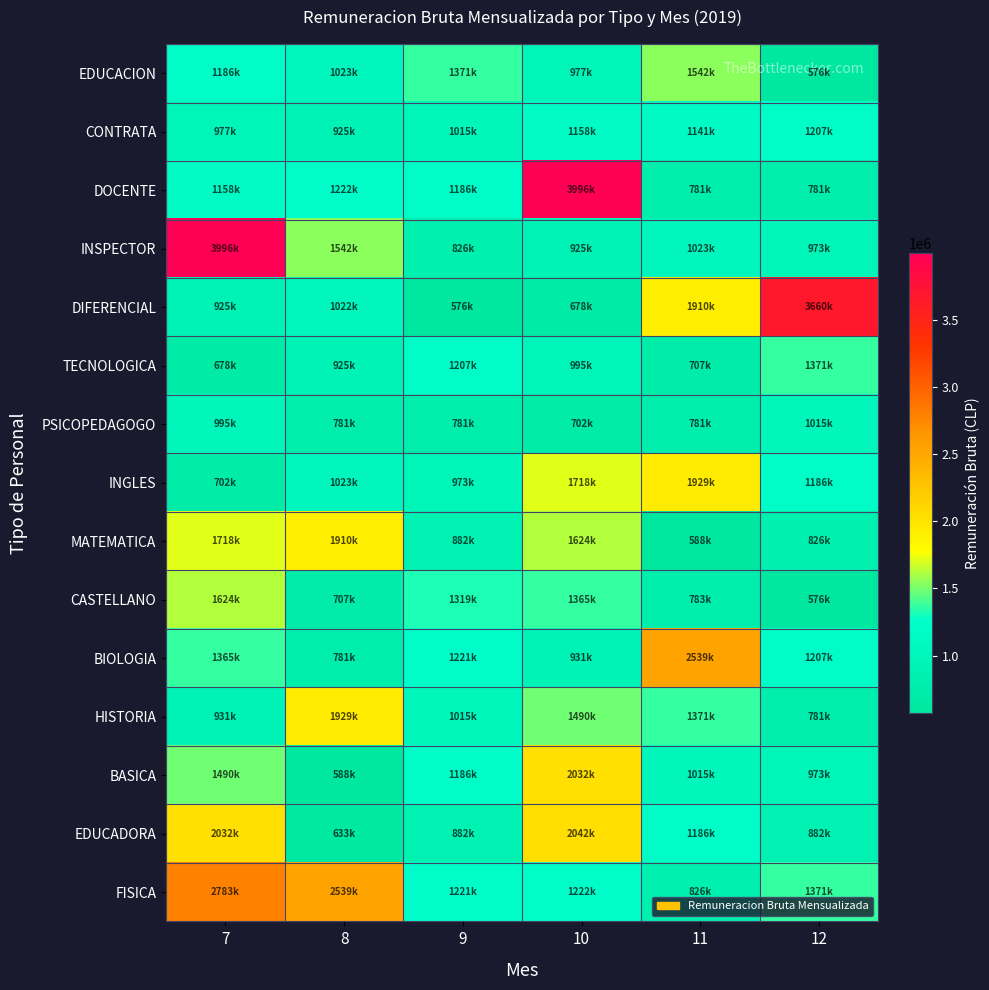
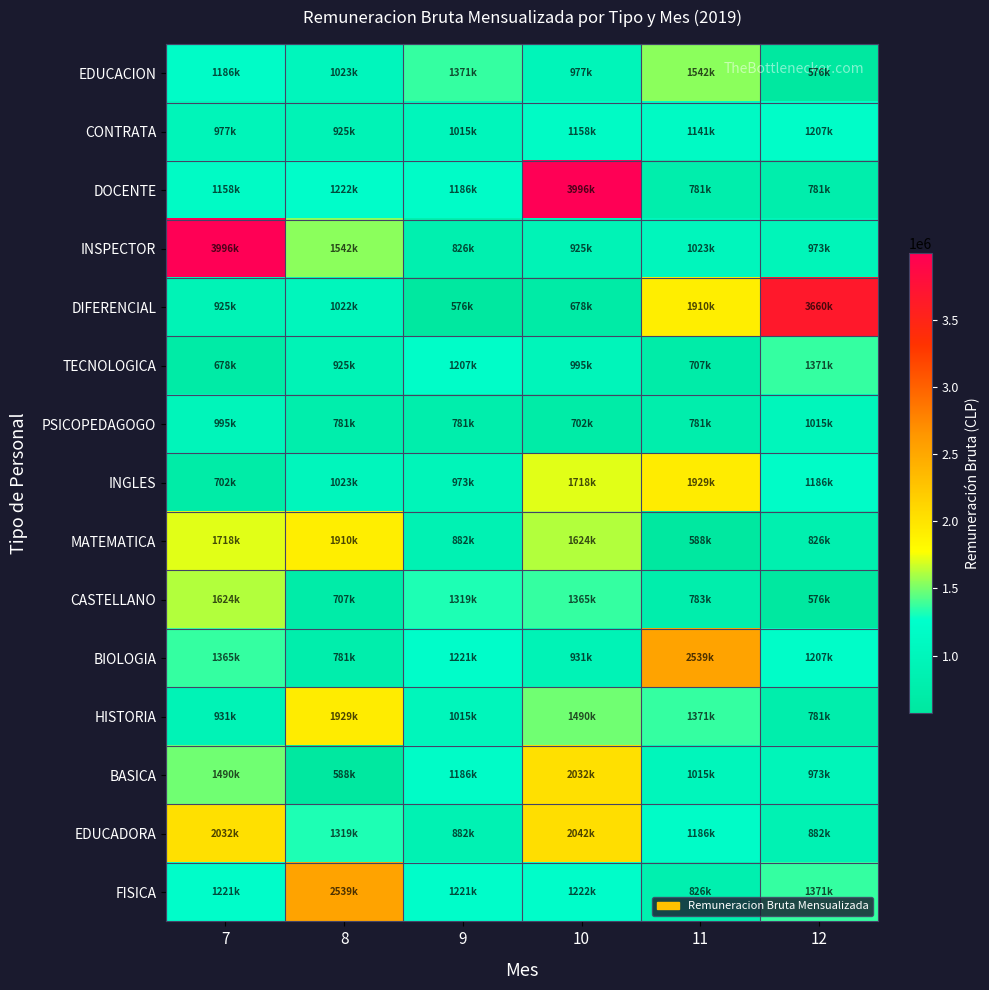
  {
    "EDUCACION": {
      "7": "1186k",
      "8": "1023k",
      "9": "1371k",
      "10": "977k",
      "11": "1542k"
    },
    "CONTRATA": {
      "7": "977k",
      "8": "925k",
      "9": "1015k",
      "10": "1158k",
      "11": "1141k",
      "12": "1207k"
    },
    "DOCENTE": {
      "7": "1158k",
      "8": "1222k",
      "9": "1186k",
      "10": "3996k",
      "11": "781k",
      "12": "781k"
    },
    "INSPECTOR": {
      "7": "3996k",
      "8": "1542k",
      "9": "826k",
      "10": "925k",
      "11": "1023k",
      "12": "973k"
    },
    "DIFERENCIAL": {
      "7": "925k",
      "8": "1022k",
      "9": "576k",
      "10": "678k",
      "11": "1910k",
      "12": "3660k"
    },
    "TECNOLOGICA": {
      "7": "678k",
      "8": "925k",
      "9": "1207k",
      "10": "995k",
      "11": "707k",
      "12": "1371k"
    },
    "PSICOPEDAGOGO": {
      "7": "995k",
      "8": "781k",
      "9": "781k",
      "10": "702k",
      "11": "781k",
      "12": "1015k"
    },
    "INGLES": {
      "7": "702k",
      "8": "1023k",
      "9": "973k",
      "10": "1718k",
      "11": "1929k",
      "12": "1186k"
    },
    "MATEMATICA": {
      "7": "1718k",
      "8": "1910k",
      "9": "882k",
      "10": "1624k",
      "11": "588k",
      "12": "826k"
    },
    "CASTELLANO": {
      "7": "1624k",
      "8": "707k",
      "9": "1319k",
      "10": "1365k",
      "11": "783k",
      "12": "576k"
    },
    "BIOLOGIA": {
      "7": "1365k",
      "8": "781k",
      "9": "1221k",
      "10": "931k",
      "11": "2539k",
      "12": "1207k"
    },
    "HISTORIA": {
      "7": "931k",
      "8": "1929k",
      "9": "1015k",
      "10": "1490k",
      "11": "1371k",
      "12": "781k"
    },
    "BASICA": {
      "7": "1490k",
      "8": "588k",
      "9": "1186k",
      "10": "2032k",
      "11": "1015k",
      "12": "973k"
    },
    "EDUCADORA": {
      "7": "2032k",
-     "8": "633k",
+     "8": "1319k",
      "9": "882k",
      "10": "2042k",
      "11": "1186k",
      "12": "882k"
    },
    "FISICA": {
-     "7": "2783k",
+     "7": "1221k",
      "8": "2539k",
      "9": "1221k",
      "10": "1222k"
    }
  }
